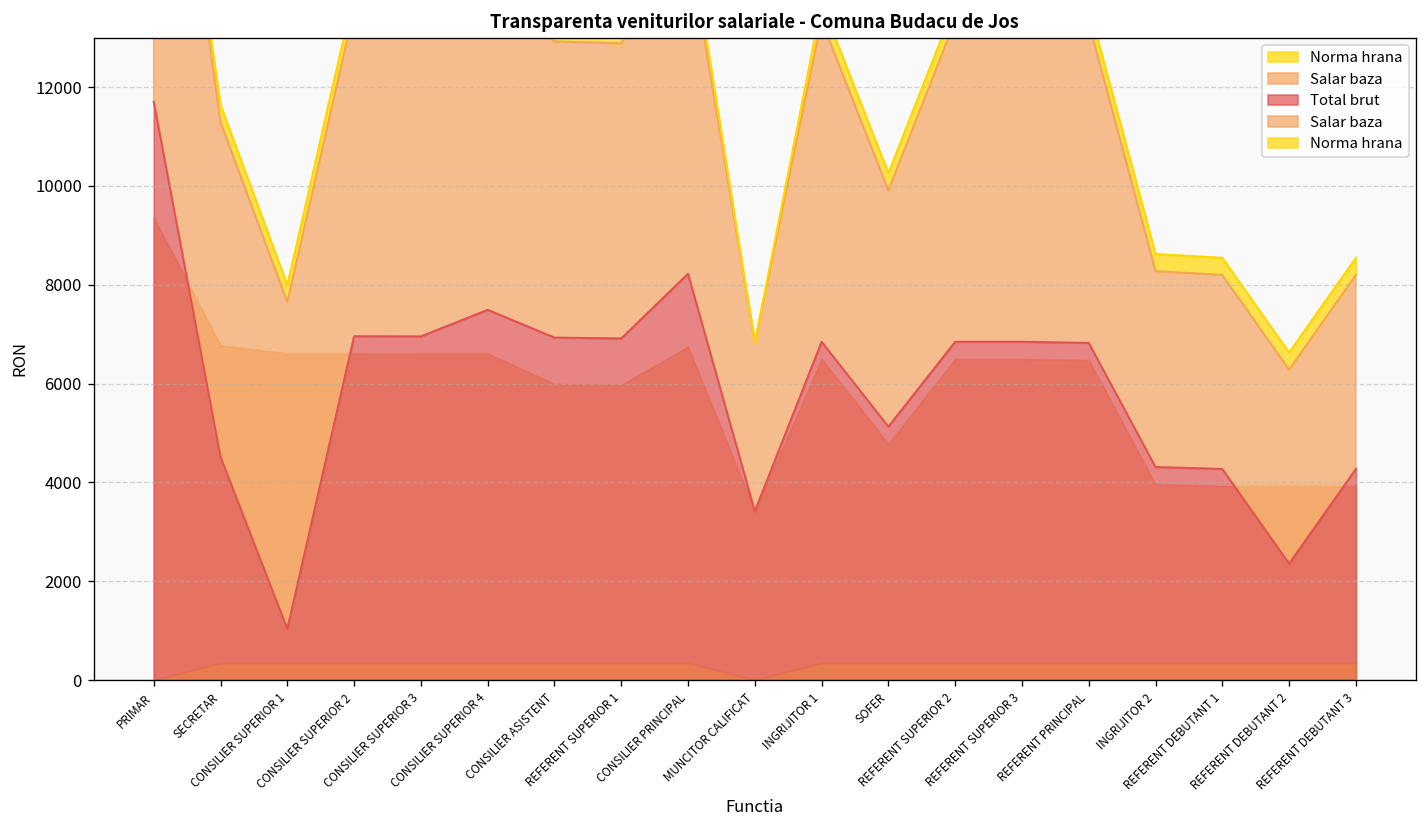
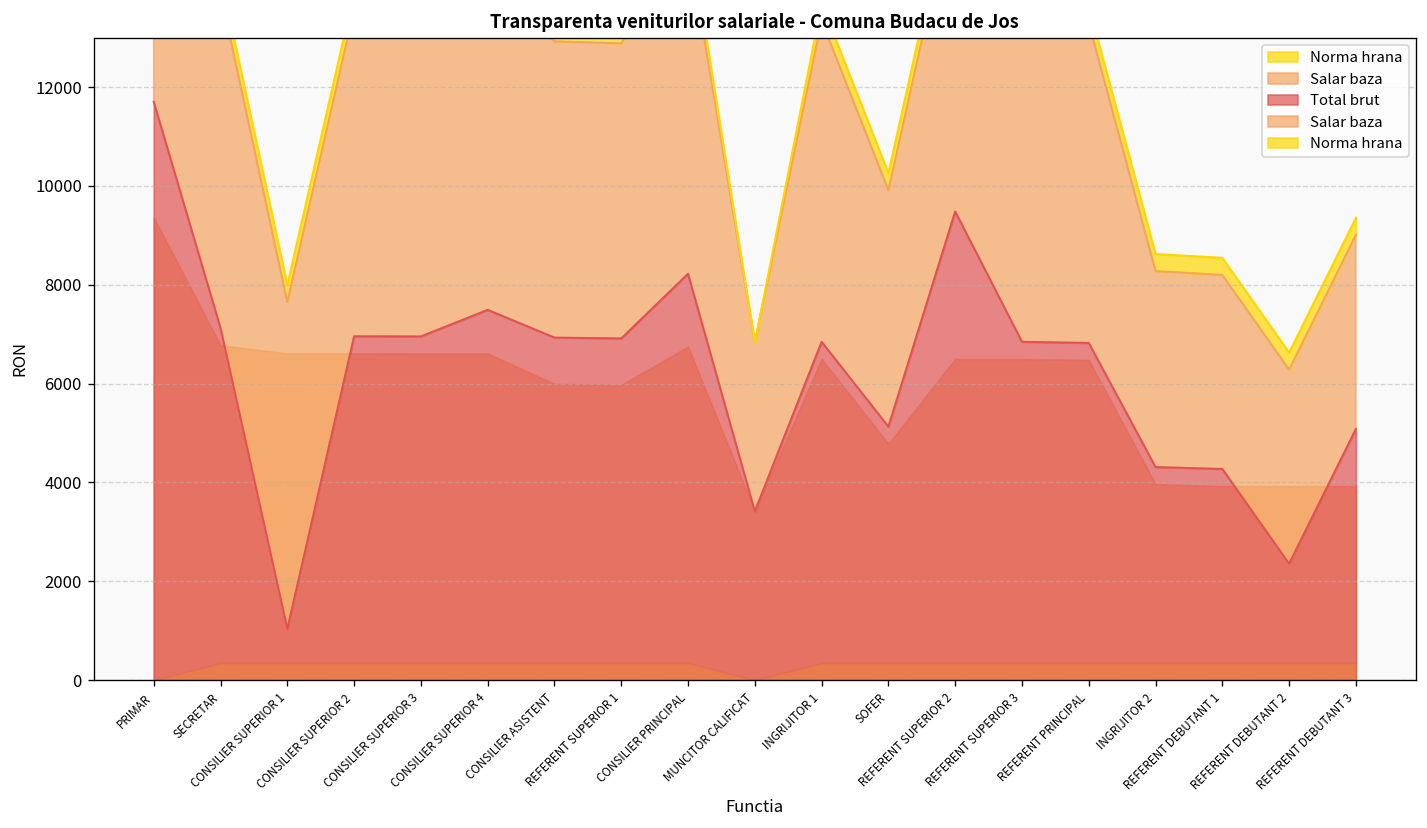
  {
    "Total brut": {
      "PRIMAR": 11700,
-     "SECRETAR": 4500,
+     "SECRETAR": 7100,
      "CONSILIER SUPERIOR 1": 1000,
      "CONSILIER SUPERIOR 2": 7000,
      "CONSILIER SUPERIOR 3": 7000,
      "CONSILIER SUPERIOR 4": 7500,
      "CONSILIER ASISTENT": 6900,
      "REFERENT SUPERIOR 1": 6900,
      "CONSILIER PRINCIPAL": 8200,
      "INGRIJITOR 1": 6800,
      "SOFER": 5100,
-     "REFERENT SUPERIOR 2": 6800,
+     "REFERENT SUPERIOR 2": 9500,
      "REFERENT SUPERIOR 3": 6800,
      "REFERENT PRINCIPAL": 6800,
      "INGRIJITOR 2": 4300,
      "REFERENT DEBUTANT 1": 4300,
      "REFERENT DEBUTANT 2": 2400,
-     "REFERENT DEBUTANT 3": 4300
+     "REFERENT DEBUTANT 3": 5100
    }
  }
